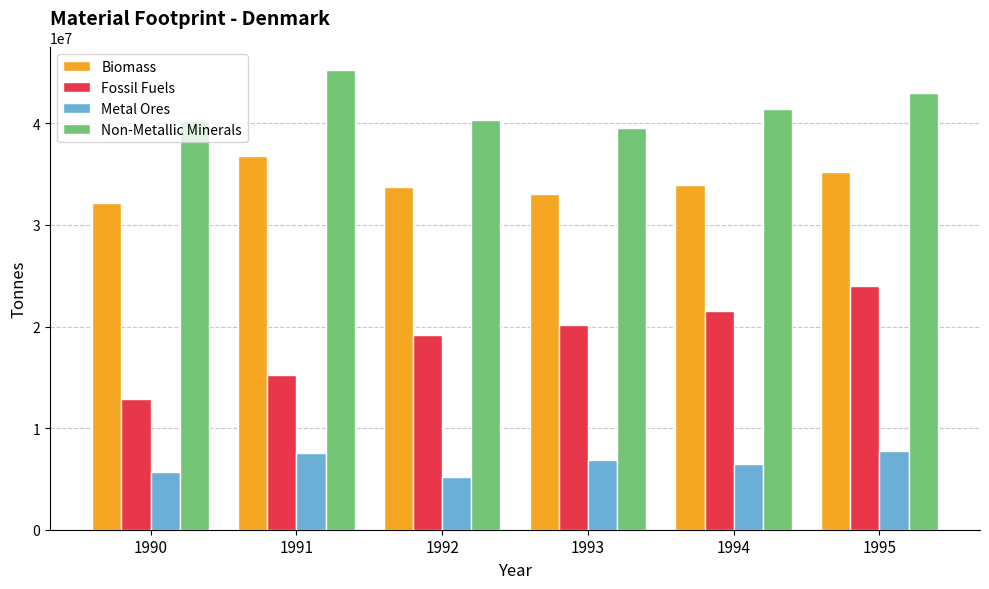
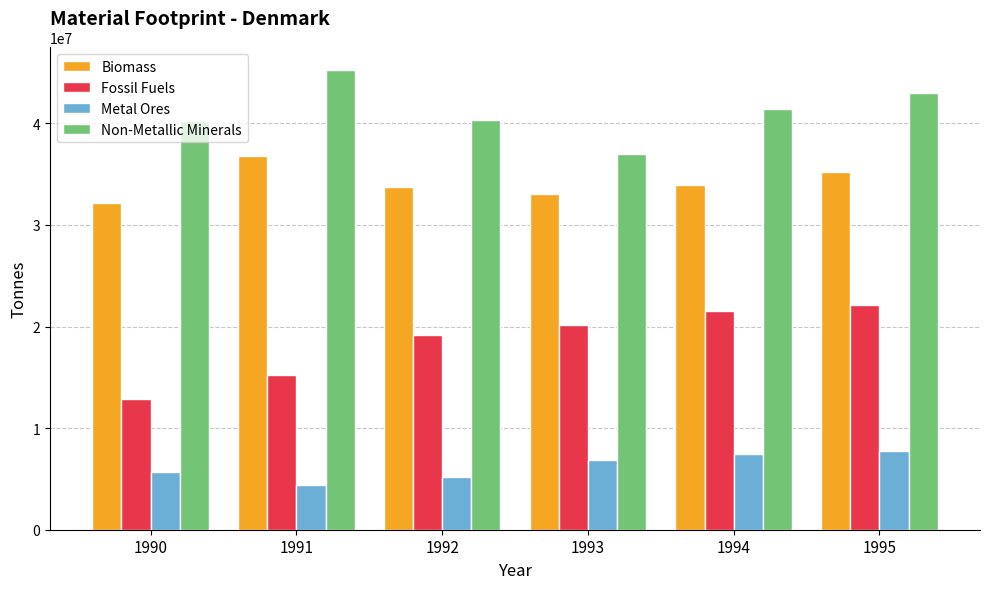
  {
    "Biomass": {
      "1990": 32200000,
      "1991": 36800000,
      "1992": 33700000,
      "1993": 33000000,
      "1994": 33900000,
      "1995": 35200000
    },
    "Fossil Fuels": {
      "1990": 12900000,
      "1991": 15300000,
      "1992": 19200000,
      "1993": 20100000,
      "1994": 21500000,
-     "1995": 24000000
+     "1995": 22100000
    },
    "Metal Ores": {
      "1990": 5700000,
-     "1991": 7600000,
+     "1991": 4400000,
      "1992": 5200000,
      "1993": 6900000,
-     "1994": 6400000,
+     "1994": 7500000,
      "1995": 7800000
    },
    "Non-Metallic Minerals": {
      "1991": 45200000,
      "1992": 40300000,
-     "1993": 39500000,
+     "1993": 37000000,
      "1994": 41400000,
      "1995": 43000000
    }
  }
